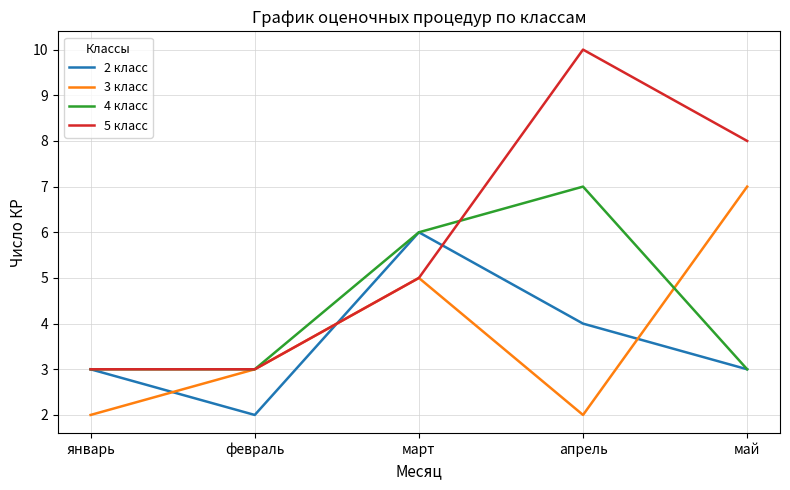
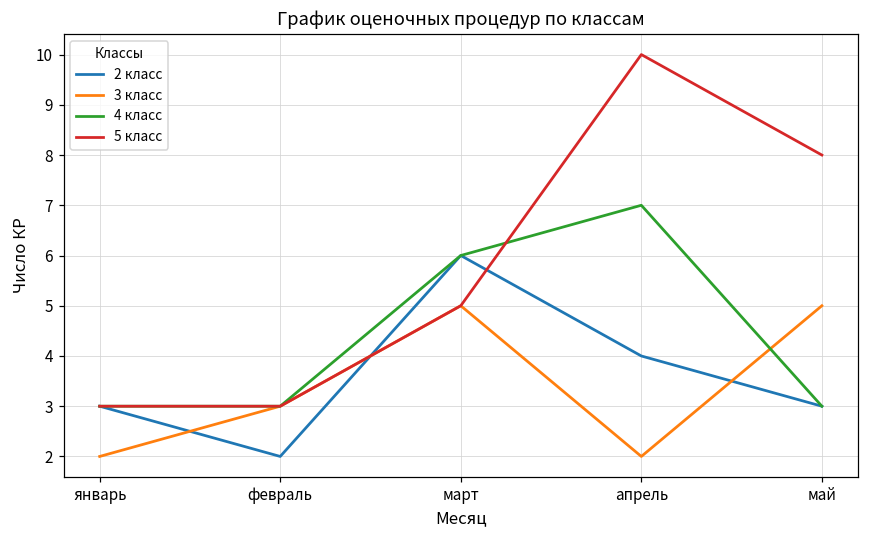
  {
    "2 класс": {
      "февраль": 2,
      "апрель": 4
    },
    "3 класс": {
      "январь": 2,
      "апрель": 2,
-     "май": 7
+     "май": 5
    },
    "4 класс": {
      "апрель": 7
    },
    "5 класс": {
      "апрель": 10,
      "май": 8
    }
  }
